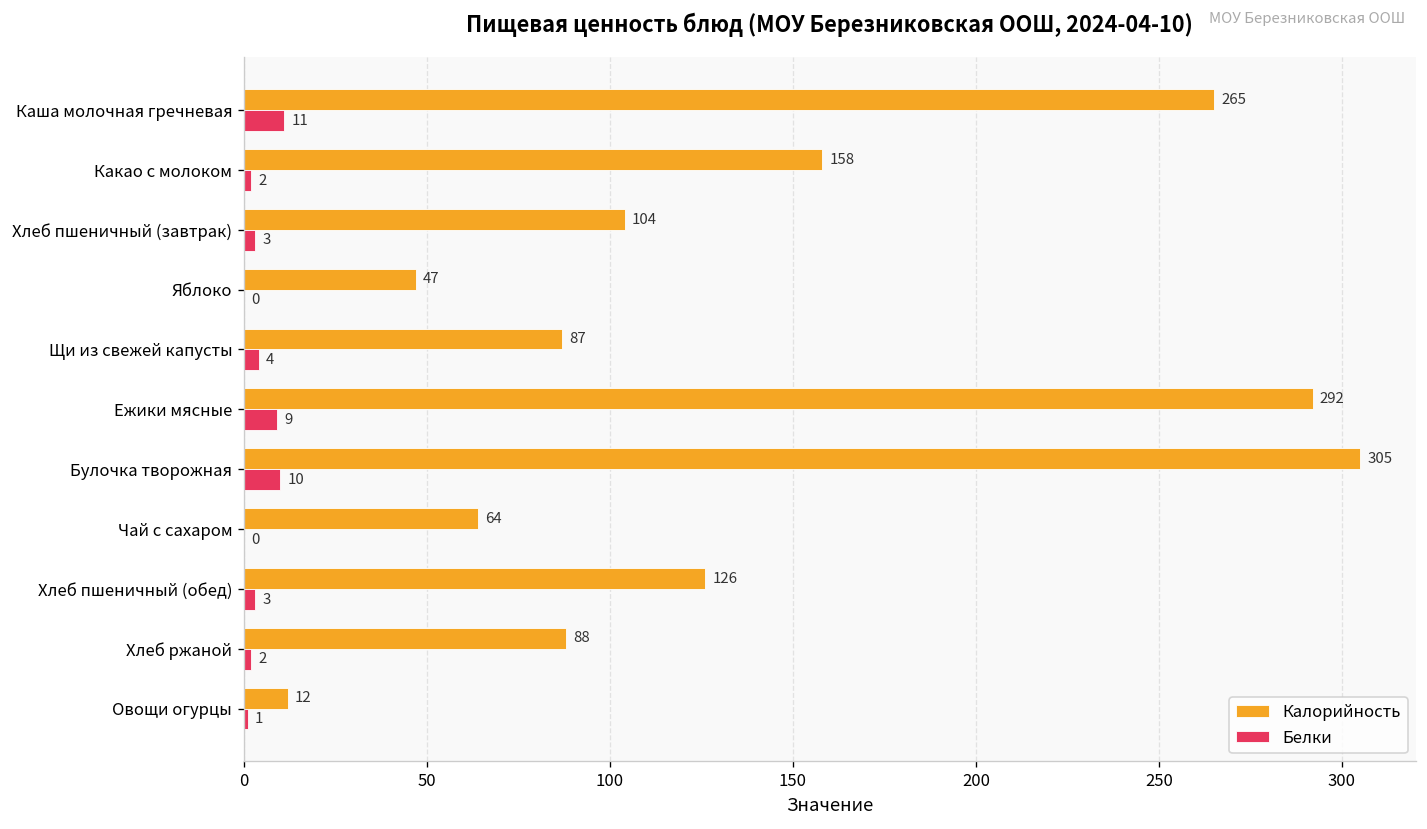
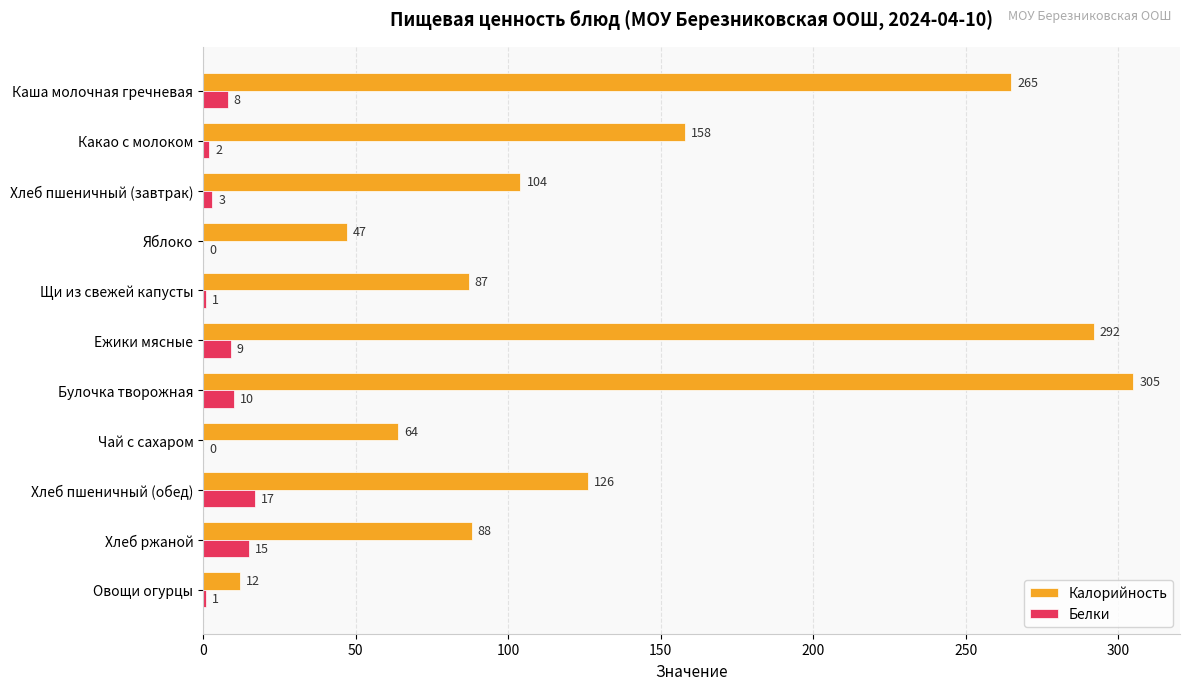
  {
    "Калорийность": {
      "Каша молочная гречневая": 265,
      "Какао с молоком": 158,
      "Хлеб пшеничный (завтрак)": 104,
      "Яблоко": 47,
      "Щи из свежей капусты": 87,
      "Ежики мясные": 292,
      "Булочка творожная": 305,
      "Чай с сахаром": 64,
      "Хлеб пшеничный (обед)": 126,
      "Хлеб ржаной": 88,
      "Овощи огурцы": 12
    },
    "Белки": {
-     "Каша молочная гречневая": 11,
+     "Каша молочная гречневая": 8,
      "Какао с молоком": 2,
      "Хлеб пшеничный (завтрак)": 3,
      "Яблоко": 0,
-     "Щи из свежей капусты": 4,
+     "Щи из свежей капусты": 1,
      "Ежики мясные": 9,
      "Булочка творожная": 10,
      "Чай с сахаром": 0,
-     "Хлеб пшеничный (обед)": 3,
-     "Хлеб ржаной": 2,
+     "Хлеб пшеничный (обед)": 17,
+     "Хлеб ржаной": 15,
      "Овощи огурцы": 1
    }
  }
